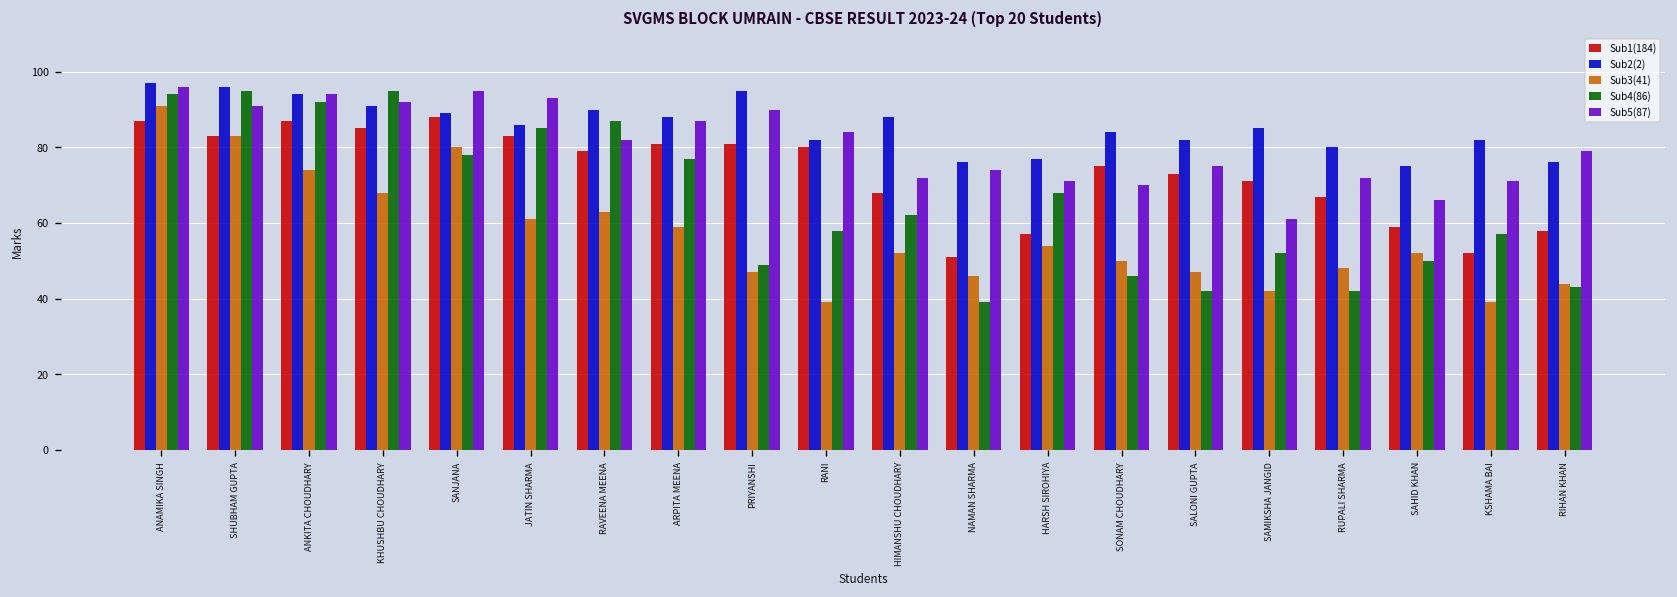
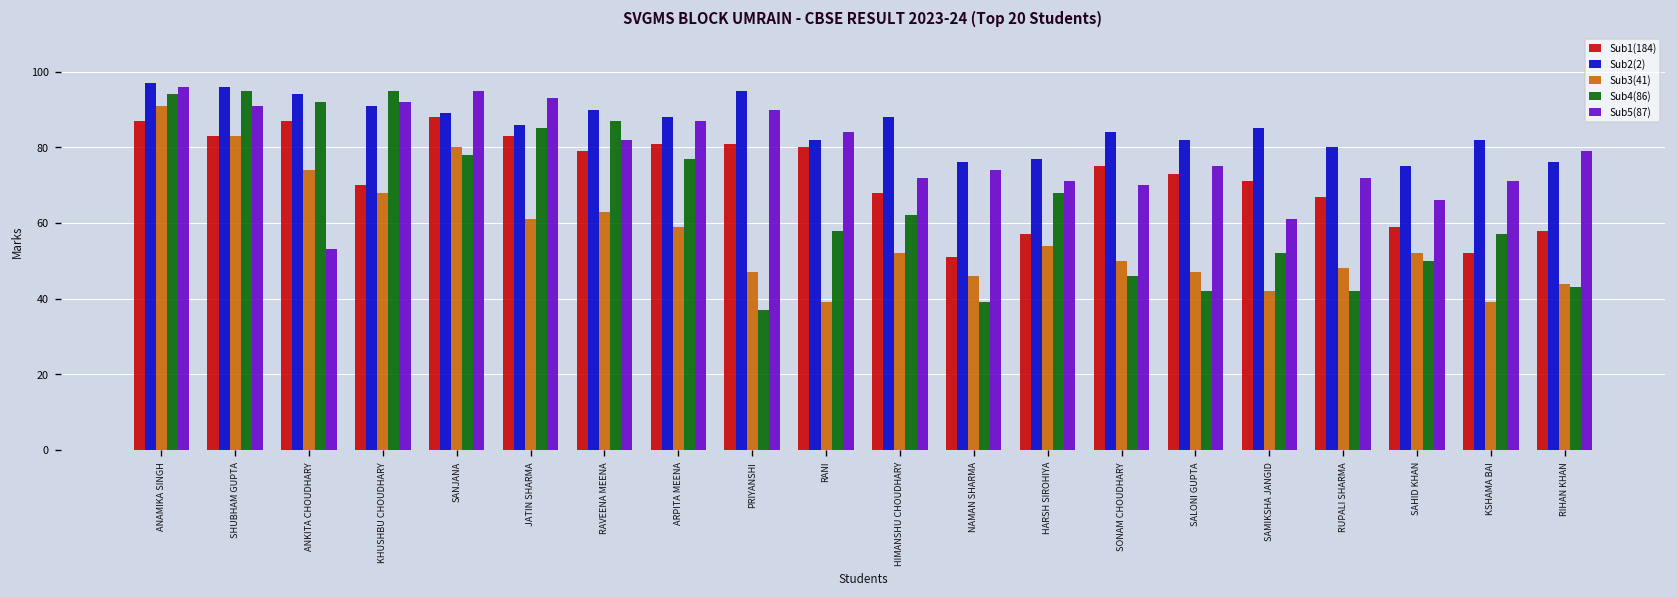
  {
    "Sub1(184)": {
      "ANAMIKA SINGH": 87,
      "SHUBHAM GUPTA": 83,
      "ANKITA CHOUDHARY": 87,
-     "KHUSHBU CHOUDHARY": 85,
+     "KHUSHBU CHOUDHARY": 70,
      "SANJANA": 88,
      "JATIN SHARMA": 83,
      "RAVEENA MEENA": 79,
      "ARPITA MEENA": 81,
      "PRIYANSHI": 81,
      "RANI": 80,
      "HIMANSHU CHOUDHARY": 68,
      "NAMAN SHARMA": 51,
      "HARSH SIROHIYA": 57,
      "SONAM CHOUDHARY": 75,
      "SALONI GUPTA": 73,
      "SAMIKSHA JANGID": 71,
      "RUPALI SHARMA": 67,
      "SAHID KHAN": 59,
      "KSHAMA BAI": 52,
      "RIHAN KHAN": 58
    },
    "Sub2(2)": {
      "ANAMIKA SINGH": 97,
      "SHUBHAM GUPTA": 96,
      "ANKITA CHOUDHARY": 94,
      "KHUSHBU CHOUDHARY": 91,
      "SANJANA": 89,
      "JATIN SHARMA": 86,
      "RAVEENA MEENA": 90,
      "ARPITA MEENA": 88,
      "PRIYANSHI": 95,
      "RANI": 82,
      "HIMANSHU CHOUDHARY": 88,
      "NAMAN SHARMA": 76,
      "HARSH SIROHIYA": 77,
      "SONAM CHOUDHARY": 84,
      "SALONI GUPTA": 82,
      "SAMIKSHA JANGID": 85,
      "RUPALI SHARMA": 80,
      "SAHID KHAN": 75,
      "KSHAMA BAI": 82,
      "RIHAN KHAN": 76
    },
    "Sub3(41)": {
      "ANAMIKA SINGH": 91,
      "SHUBHAM GUPTA": 83,
      "ANKITA CHOUDHARY": 74,
      "KHUSHBU CHOUDHARY": 68,
      "SANJANA": 80,
      "JATIN SHARMA": 61,
      "RAVEENA MEENA": 63,
      "ARPITA MEENA": 59,
      "PRIYANSHI": 47,
      "RANI": 39,
      "HIMANSHU CHOUDHARY": 52,
      "NAMAN SHARMA": 46,
      "HARSH SIROHIYA": 54,
      "SONAM CHOUDHARY": 50,
      "SALONI GUPTA": 47,
      "SAMIKSHA JANGID": 42,
      "RUPALI SHARMA": 48,
      "SAHID KHAN": 52,
      "KSHAMA BAI": 39,
      "RIHAN KHAN": 44
    },
    "Sub4(86)": {
      "ANAMIKA SINGH": 94,
      "SHUBHAM GUPTA": 95,
      "ANKITA CHOUDHARY": 92,
      "KHUSHBU CHOUDHARY": 95,
      "SANJANA": 78,
      "JATIN SHARMA": 85,
      "RAVEENA MEENA": 87,
      "ARPITA MEENA": 77,
-     "PRIYANSHI": 49,
+     "PRIYANSHI": 37,
      "RANI": 58,
      "HIMANSHU CHOUDHARY": 62,
      "NAMAN SHARMA": 39,
      "HARSH SIROHIYA": 68,
      "SONAM CHOUDHARY": 46,
      "SALONI GUPTA": 42,
      "SAMIKSHA JANGID": 52,
      "RUPALI SHARMA": 42,
      "SAHID KHAN": 50,
      "KSHAMA BAI": 57,
      "RIHAN KHAN": 43
    },
    "Sub5(87)": {
      "ANAMIKA SINGH": 96,
      "SHUBHAM GUPTA": 91,
-     "ANKITA CHOUDHARY": 94,
+     "ANKITA CHOUDHARY": 53,
      "KHUSHBU CHOUDHARY": 92,
      "SANJANA": 95,
      "JATIN SHARMA": 93,
      "RAVEENA MEENA": 82,
      "ARPITA MEENA": 87,
      "PRIYANSHI": 90,
      "RANI": 84,
      "HIMANSHU CHOUDHARY": 72,
      "NAMAN SHARMA": 74,
      "HARSH SIROHIYA": 71,
      "SONAM CHOUDHARY": 70,
      "SALONI GUPTA": 75,
      "SAMIKSHA JANGID": 61,
      "RUPALI SHARMA": 72,
      "SAHID KHAN": 66,
      "KSHAMA BAI": 71,
      "RIHAN KHAN": 79
    }
  }
